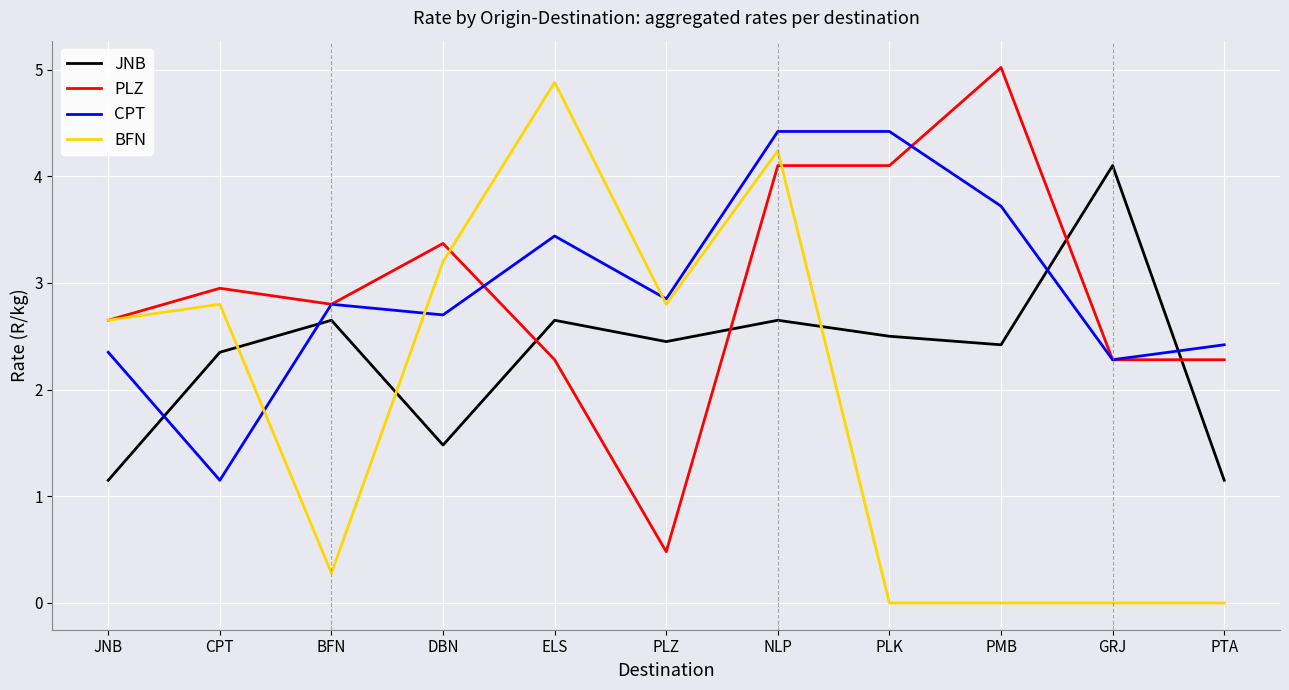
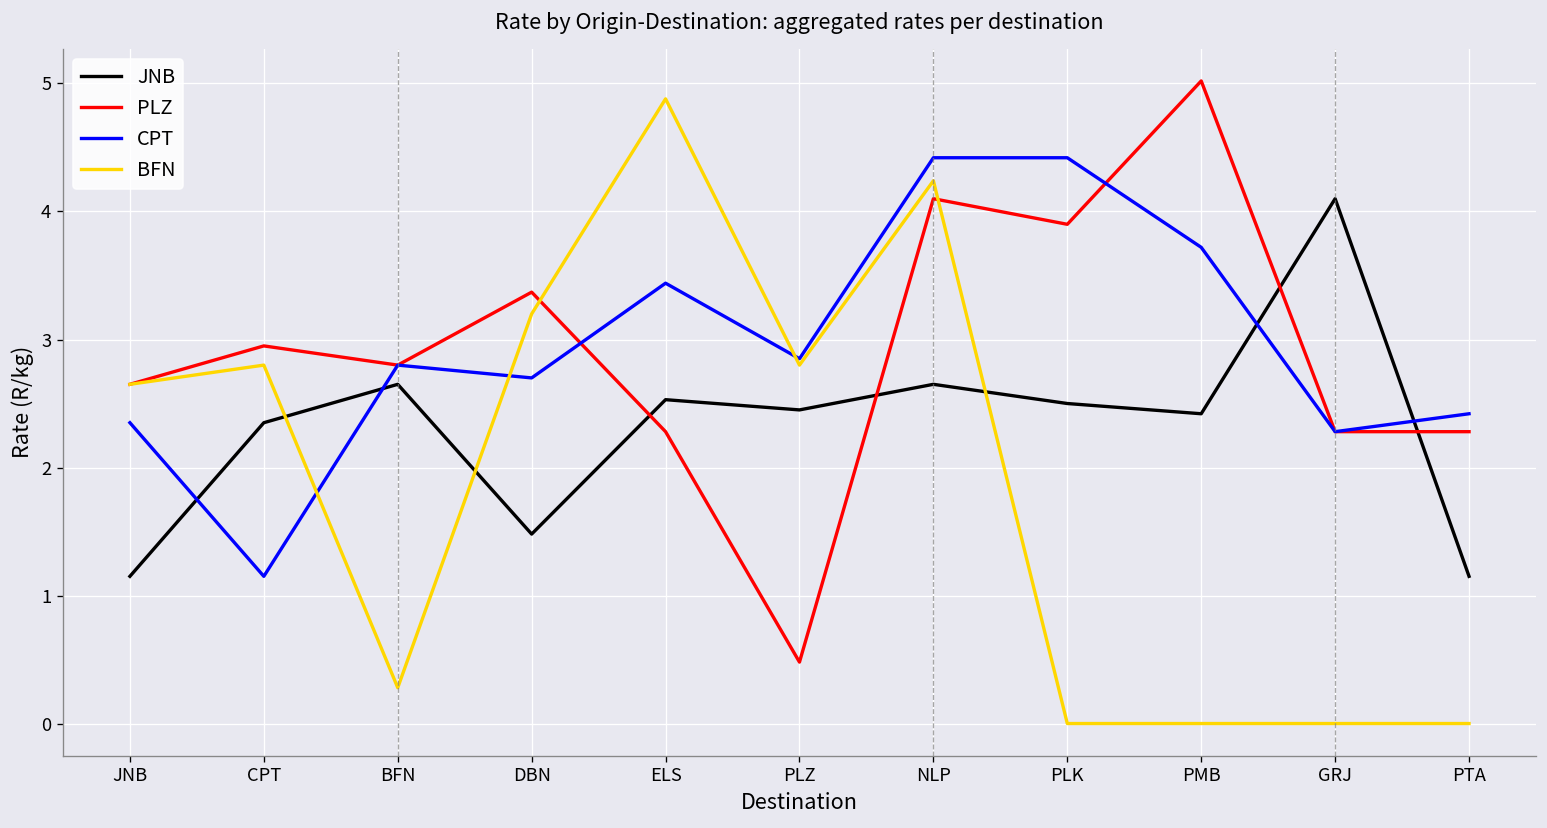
  {
    "JNB": {
      "JNB": 1.15,
      "CPT": 2.35,
      "BFN": 2.65,
      "DBN": 1.48,
-     "ELS": 2.65,
+     "ELS": 2.53,
      "PLZ": 2.45,
      "NLP": 2.65,
      "PLK": 2.50,
      "PMB": 2.42,
      "GRJ": 4.10,
      "PTA": 1.15
    },
    "PLZ": {
      "CPT": 2.95,
      "DBN": 3.37,
      "ELS": 2.3,
      "PLZ": 0.5,
      "NLP": 4.1,
-     "PLK": 4.1,
+     "PLK": 3.9,
      "PMB": 5.0,
      "PTA": 2.3
    },
    "CPT": {
      "JNB": 2.35,
      "CPT": 1.15,
      "DBN": 2.70,
      "ELS": 3.44,
      "PLZ": 2.85,
      "NLP": 4.42,
      "PLK": 4.42,
      "PMB": 3.72,
      "PTA": 2.42
    },
    "BFN": {
      "CPT": 2.80,
      "BFN": 0.28,
      "DBN": 3.20,
      "ELS": 4.88,
      "PLZ": 2.80,
      "NLP": 4.24,
      "PLK": 0.00,
      "PMB": 0.00,
      "GRJ": 0.00,
      "PTA": 0.00
    }
  }
